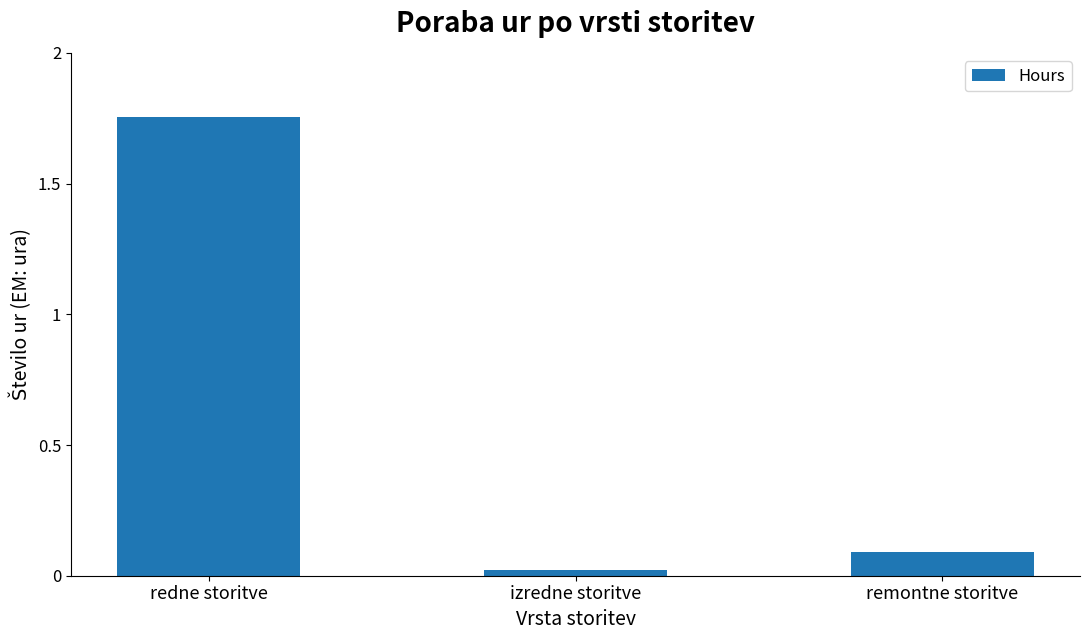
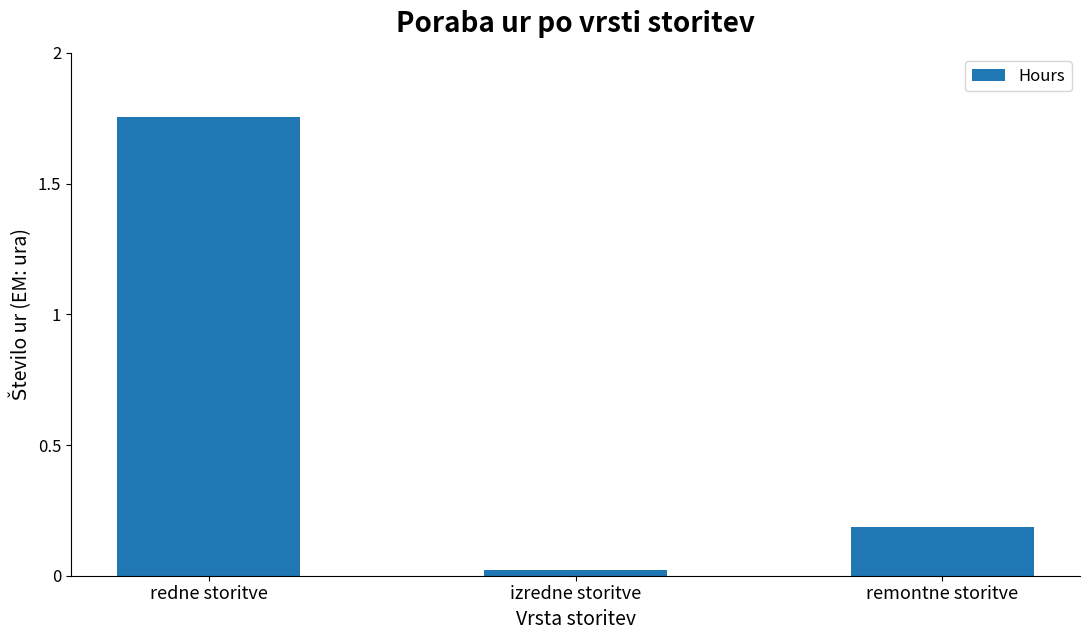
  {
    "redne storitve": 1.75,
    "izredne storitve": 0.02,
-   "remontne storitve": 0.09
+   "remontne storitve": 0.19
  }
